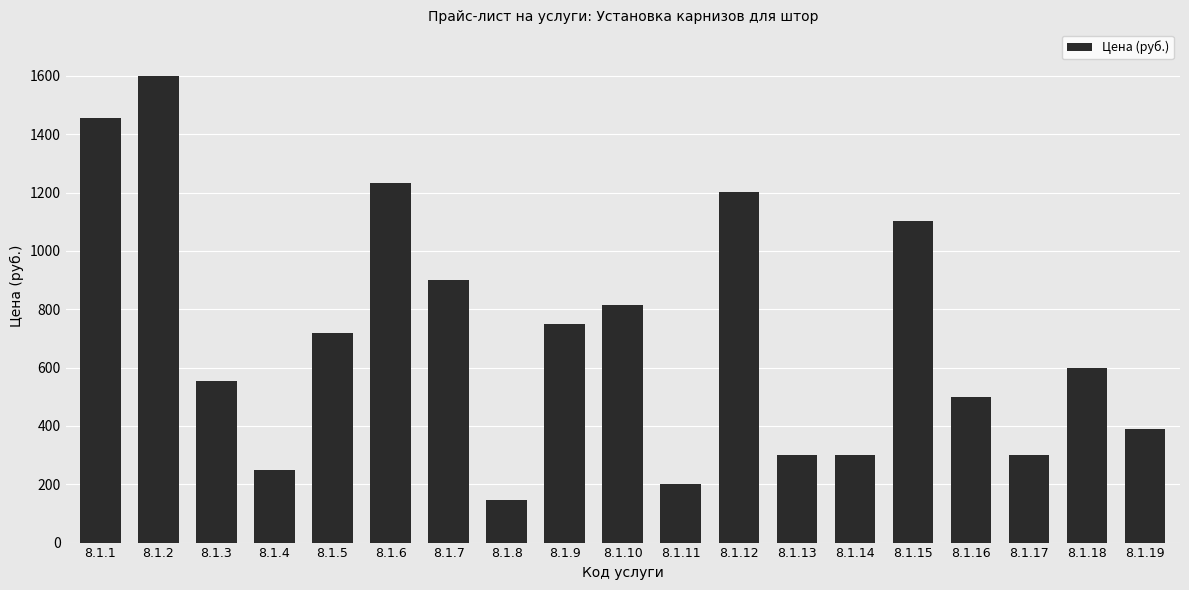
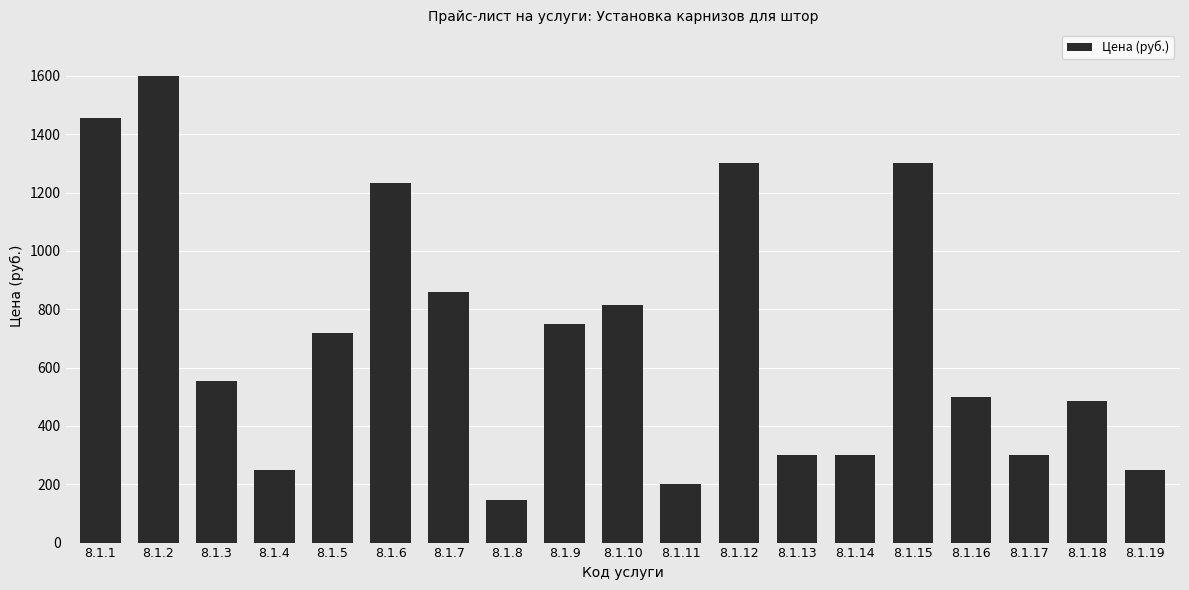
  {
    "8.1.1": 1460,
    "8.1.2": 1600,
    "8.1.3": 550,
    "8.1.4": 250,
    "8.1.5": 720,
    "8.1.6": 1230,
-   "8.1.7": 900,
+   "8.1.7": 860,
    "8.1.8": 150,
    "8.1.9": 750,
    "8.1.10": 820,
    "8.1.11": 200,
-   "8.1.12": 1200,
+   "8.1.12": 1300,
    "8.1.13": 300,
    "8.1.14": 300,
-   "8.1.15": 1100,
+   "8.1.15": 1300,
    "8.1.16": 500,
    "8.1.17": 300,
-   "8.1.18": 600,
-   "8.1.19": 390
+   "8.1.18": 490,
+   "8.1.19": 250
  }
